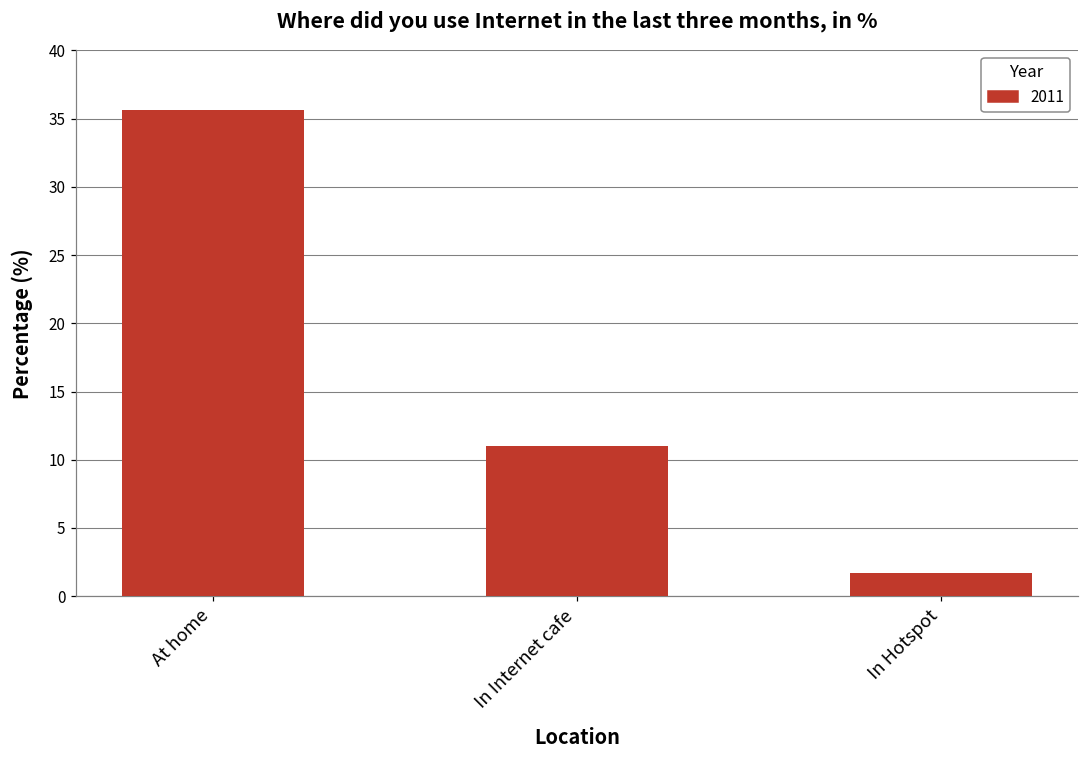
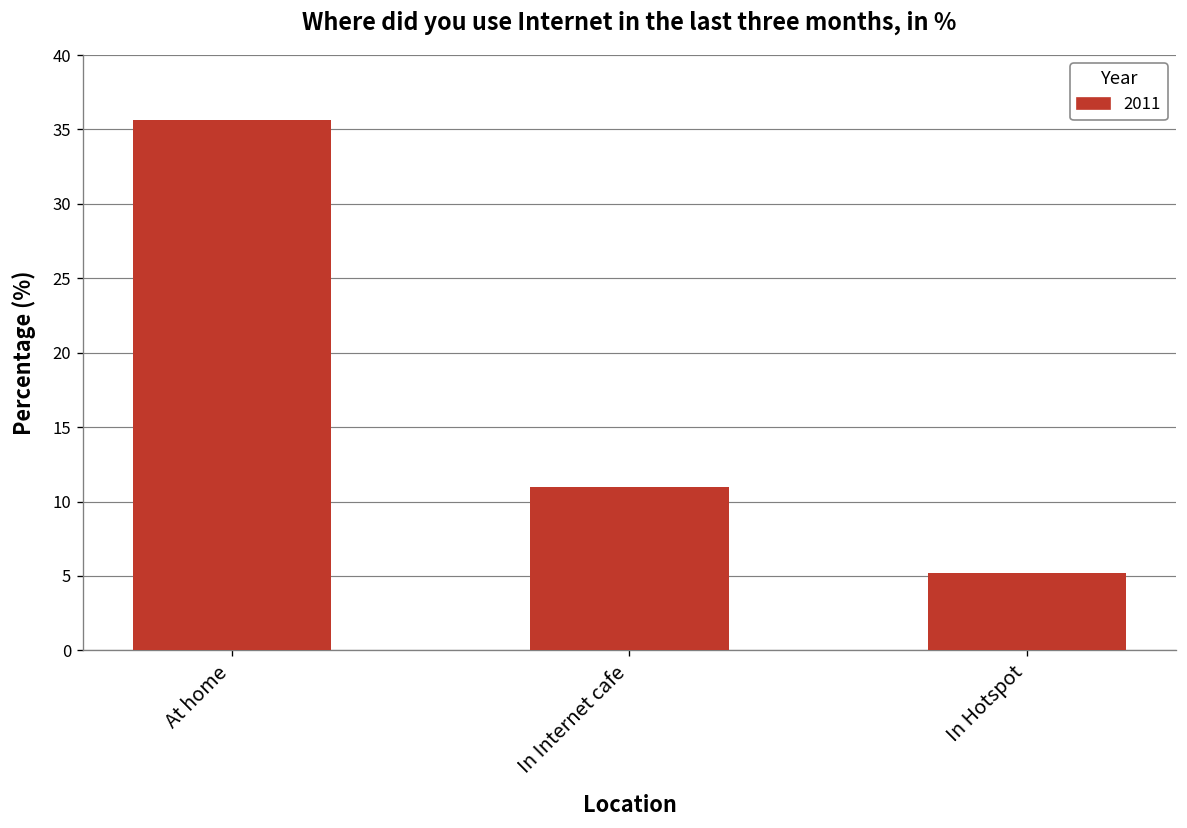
  {
    "At home": 35.6,
    "In Internet cafe": 11.0,
-   "In Hotspot": 1.7
+   "In Hotspot": 5.2
  }
